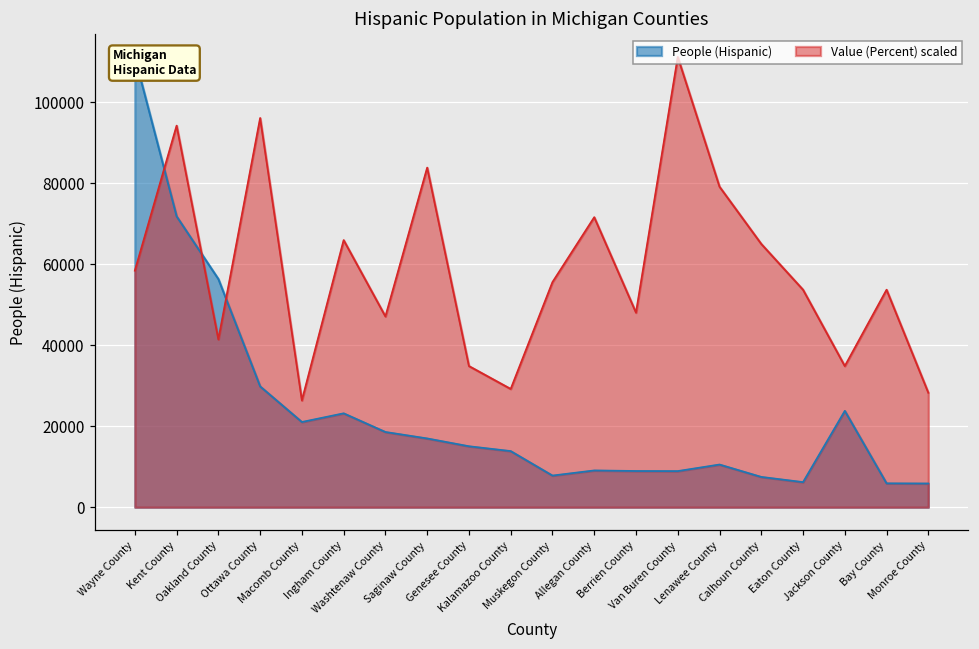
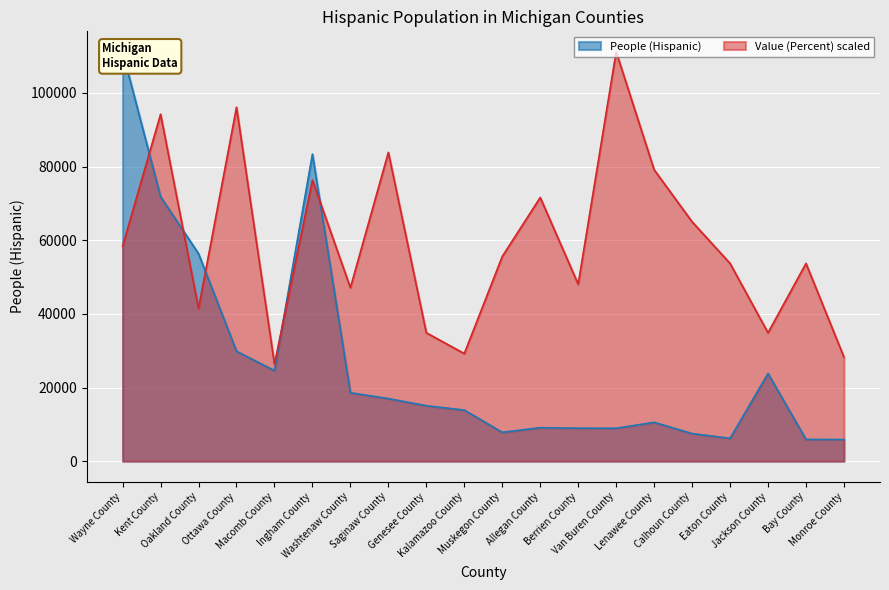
  {
    "People (Hispanic)": {
      "Kent County": 72000,
      "Oakland County": 56000,
      "Ottawa County": 30000,
-     "Macomb County": 21000,
-     "Ingham County": 23000,
+     "Macomb County": 25000,
+     "Ingham County": 83000,
      "Washtenaw County": 19000,
      "Saginaw County": 17000,
      "Genesee County": 15000,
      "Kalamazoo County": 14000,
      "Muskegon County": 8000,
      "Allegan County": 9000,
      "Berrien County": 9000,
      "Van Buren County": 9000,
      "Lenawee County": 11000,
      "Calhoun County": 7000,
      "Eaton County": 6000,
      "Jackson County": 24000,
      "Bay County": 6000,
      "Monroe County": 6000
    },
    "Value (Percent) scaled": {
      "Wayne County": 58000,
      "Kent County": 94000,
      "Oakland County": 41000,
      "Ottawa County": 96000,
      "Macomb County": 26000,
-     "Ingham County": 66000,
+     "Ingham County": 76000,
      "Washtenaw County": 47000,
      "Saginaw County": 84000,
      "Genesee County": 35000,
      "Kalamazoo County": 29000,
      "Muskegon County": 56000,
      "Allegan County": 72000,
      "Berrien County": 48000,
      "Lenawee County": 79000,
      "Calhoun County": 65000,
      "Eaton County": 54000,
      "Jackson County": 35000,
      "Bay County": 54000,
      "Monroe County": 28000
    }
  }
